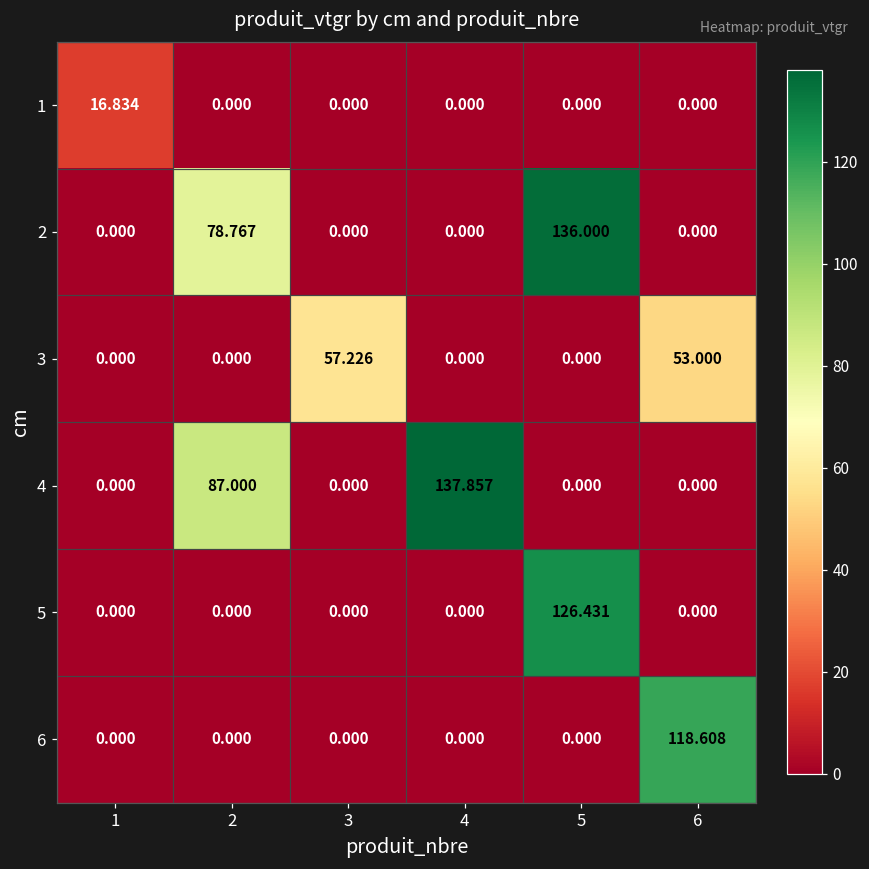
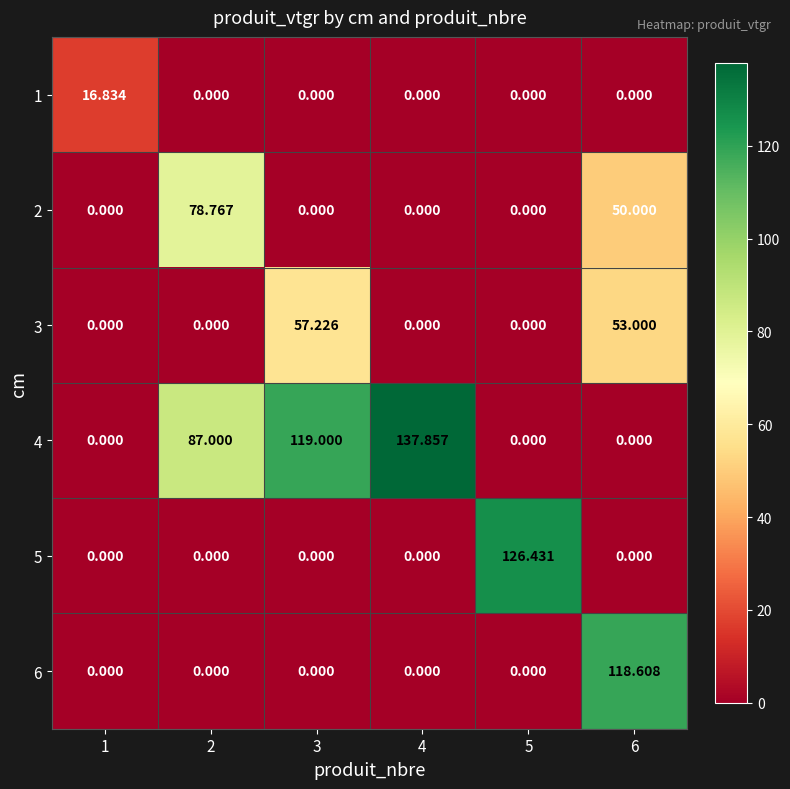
  {
    "1": {
      "1": 16.834,
      "2": 0.000,
      "3": 0.000,
      "4": 0.000,
      "5": 0.000,
      "6": 0.000
    },
    "2": {
      "1": 0.000,
      "2": 78.767,
      "3": 0.000,
      "4": 0.000,
-     "5": 136.000,
-     "6": 0.000
+     "5": 0.000,
+     "6": 50.000
    },
    "3": {
      "1": 0.000,
      "2": 0.000,
      "3": 57.226,
      "4": 0.000,
      "5": 0.000,
      "6": 53.000
    },
    "4": {
      "1": 0.000,
      "2": 87.000,
-     "3": 0.000,
+     "3": 119.000,
      "4": 137.857,
      "5": 0.000,
      "6": 0.000
    },
    "5": {
      "1": 0.000,
      "2": 0.000,
      "3": 0.000,
      "4": 0.000,
      "5": 126.431,
      "6": 0.000
    },
    "6": {
      "1": 0.000,
      "2": 0.000,
      "3": 0.000,
      "4": 0.000,
      "5": 0.000,
      "6": 118.608
    }
  }
